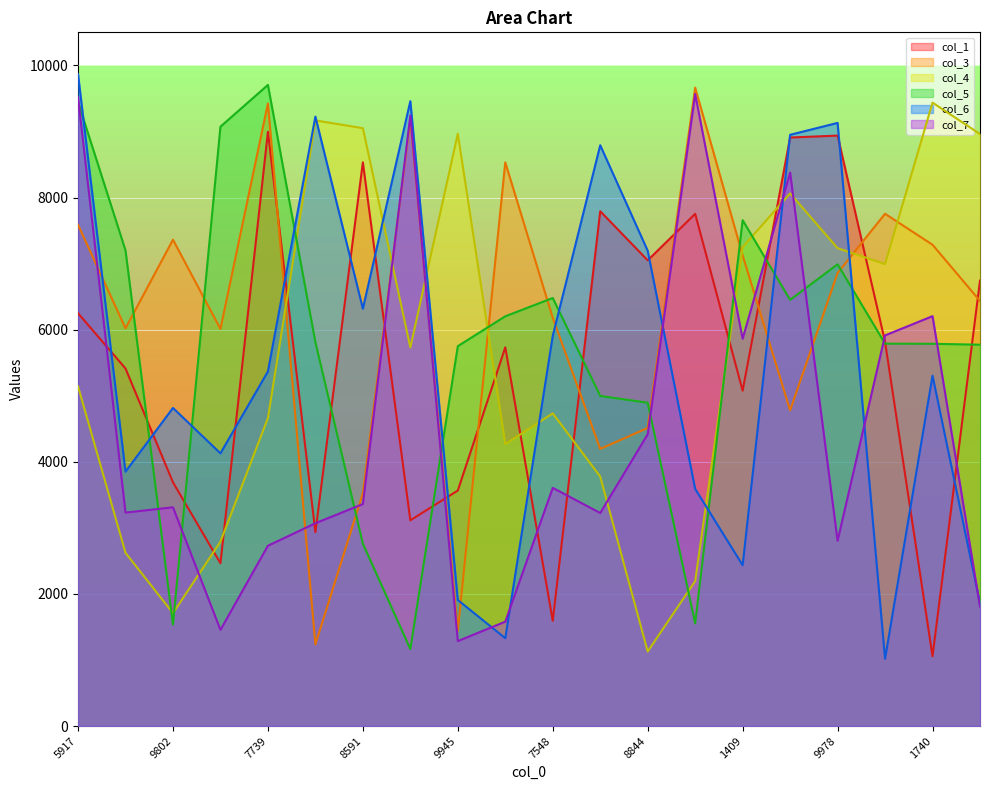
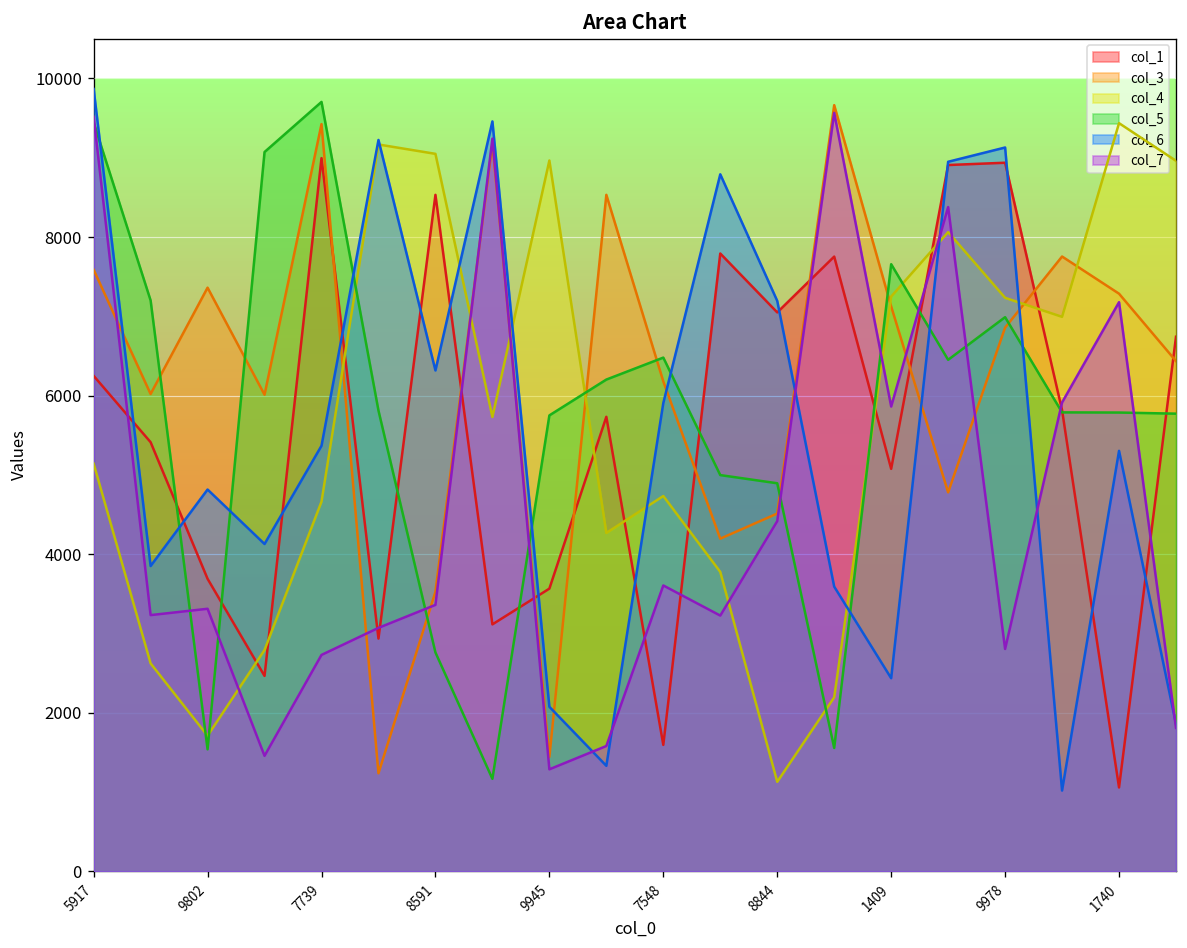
  {
    "col_1": {
      "5917": 6200,
      "9802": 3700,
      "7739": 9000,
      "8591": 8500,
      "9945": 3600,
      "7548": 1600,
      "8844": 7000,
      "1409": 5100,
      "9978": 8900,
      "1740": 1100
    },
    "col_5": {
      "5917": 9400,
      "9802": 1500,
      "7739": 9700,
      "8591": 2800,
      "9945": 5800,
      "7548": 6500,
      "8844": 4900,
      "1409": 7700,
      "9978": 7000,
      "1740": 5800
    },
    "col_6": {
      "5917": 9900,
      "9802": 4800,
      "7739": 5400,
      "8591": 6300,
-     "9945": 1900,
+     "9945": 2100,
      "7548": 5900,
      "8844": 7200,
      "1409": 2400,
      "9978": 9100,
      "1740": 5300
    },
    "col_7": {
      "5917": 9500,
      "9802": 3300,
      "7739": 2700,
      "8591": 3400,
      "9945": 1300,
      "7548": 3600,
      "8844": 4400,
      "1409": 5900,
      "9978": 2800,
-     "1740": 6200
+     "1740": 7200
    }
  }
